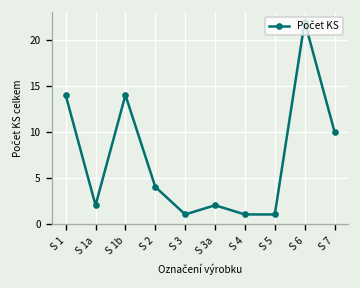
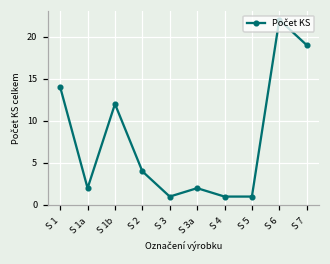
  {
    "S 1": 14,
    "S 1a": 2,
-   "S 1b": 14,
+   "S 1b": 12,
    "S 2": 4,
    "S 3": 1,
    "S 3a": 2,
    "S 4": 1,
    "S 5": 1,
-   "S 7": 10
+   "S 7": 19
  }
